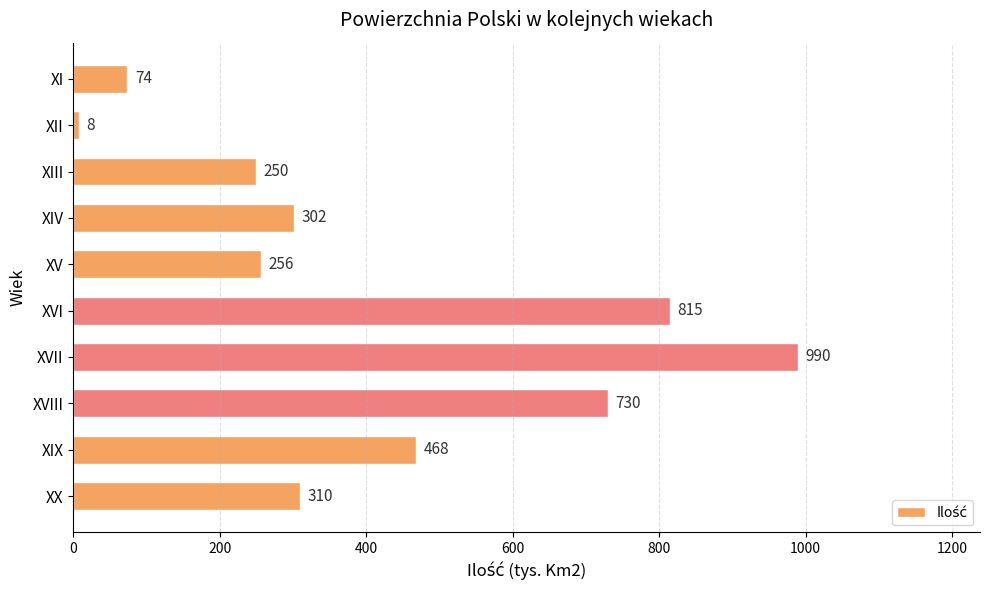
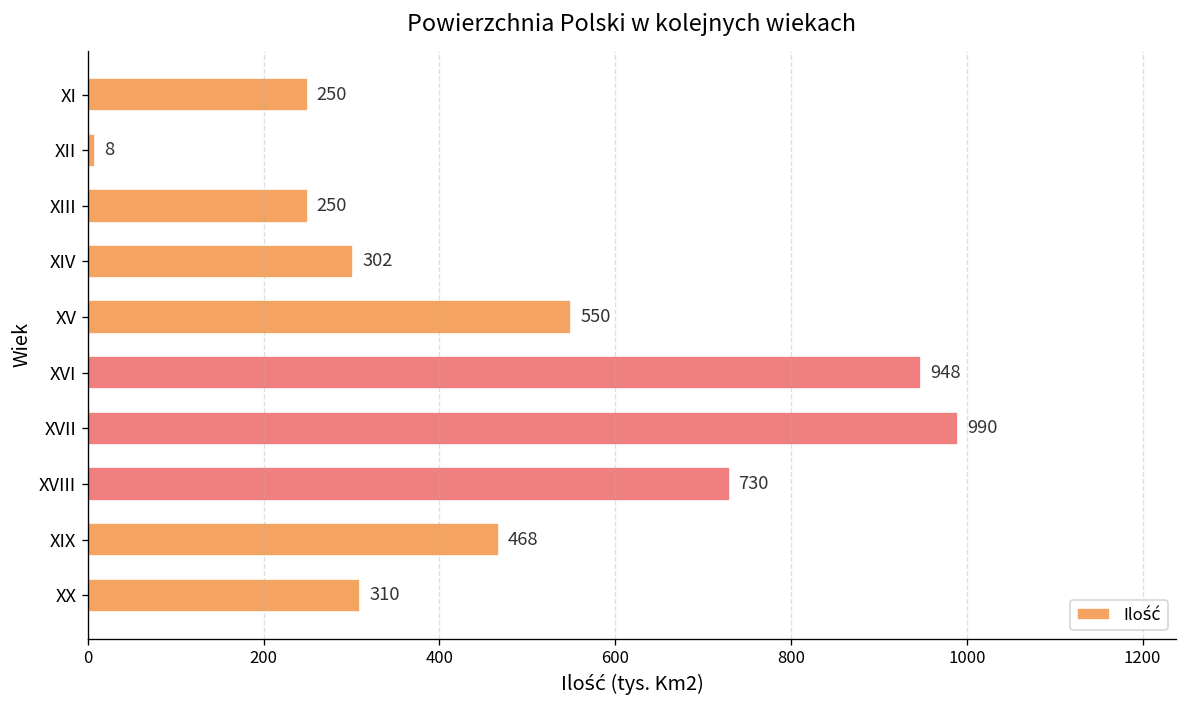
  {
-   "XI": 74,
+   "XI": 250,
    "XII": 8,
    "XIII": 250,
    "XIV": 302,
-   "XV": 256,
-   "XVI": 815,
+   "XV": 550,
+   "XVI": 948,
    "XVII": 990,
    "XVIII": 730,
    "XIX": 468,
    "XX": 310
  }
